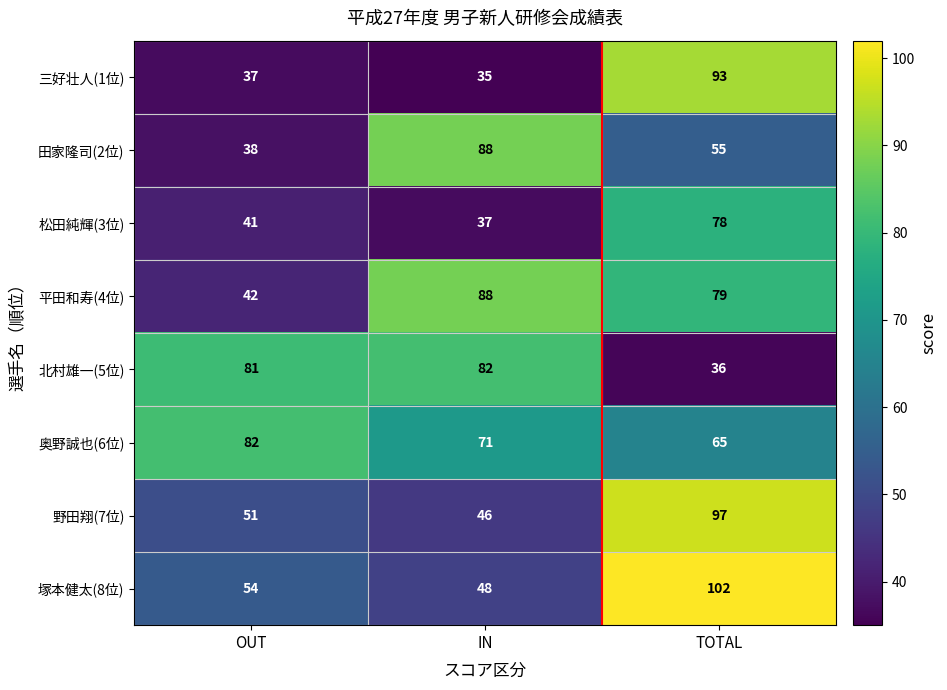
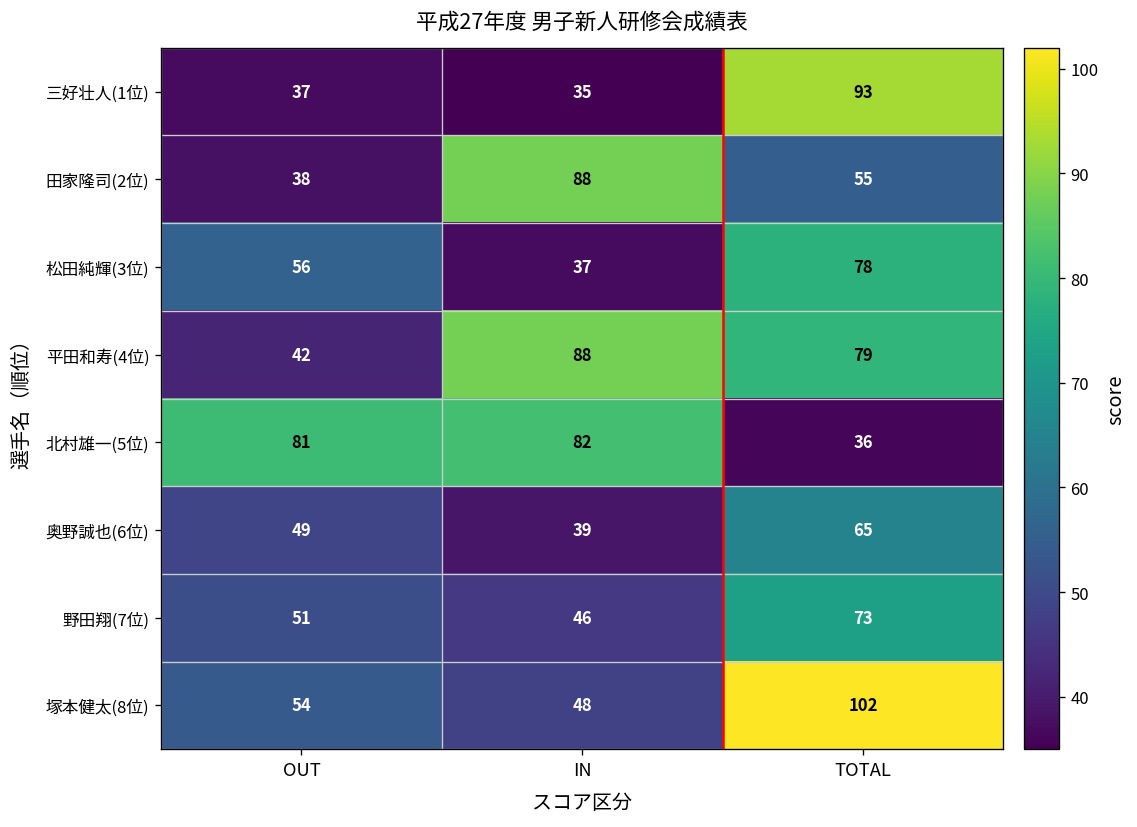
  {
    "三好壮人(1位)": {
      "OUT": 37,
      "IN": 35,
      "TOTAL": 93
    },
    "田家隆司(2位)": {
      "OUT": 38,
      "IN": 88,
      "TOTAL": 55
    },
    "松田純輝(3位)": {
-     "OUT": 41,
+     "OUT": 56,
      "IN": 37,
      "TOTAL": 78
    },
    "平田和寿(4位)": {
      "OUT": 42,
      "IN": 88,
      "TOTAL": 79
    },
    "北村雄一(5位)": {
      "OUT": 81,
      "IN": 82,
      "TOTAL": 36
    },
    "奥野誠也(6位)": {
-     "OUT": 82,
-     "IN": 71,
+     "OUT": 49,
+     "IN": 39,
      "TOTAL": 65
    },
    "野田翔(7位)": {
      "OUT": 51,
      "IN": 46,
-     "TOTAL": 97
+     "TOTAL": 73
    },
    "塚本健太(8位)": {
      "OUT": 54,
      "IN": 48,
      "TOTAL": 102
    }
  }
